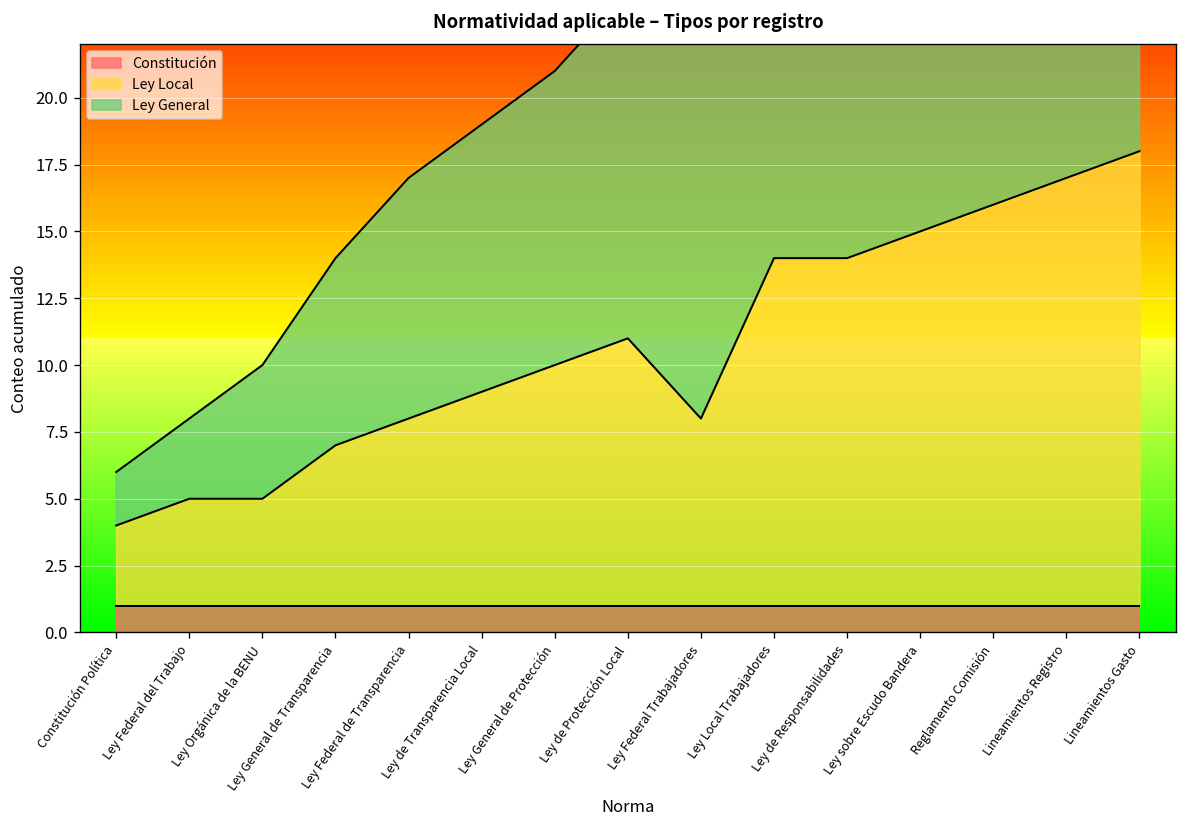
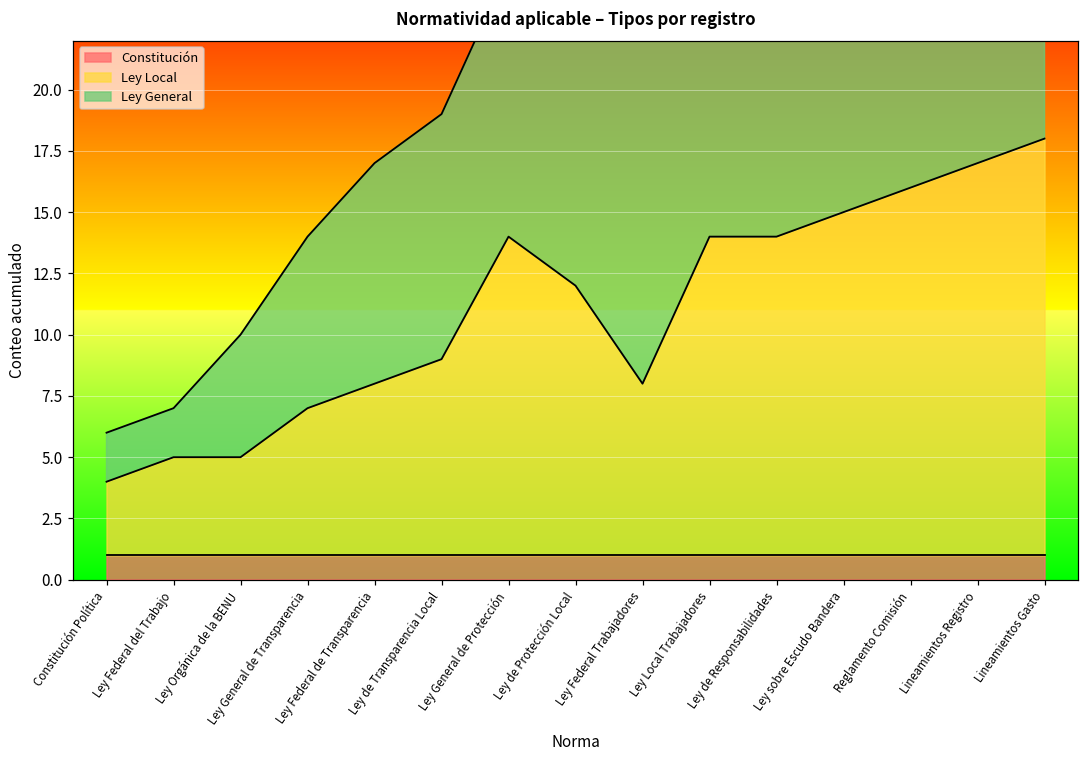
  {
    "Constitución": {
      "Constitución Política": 1.0,
      "Ley Federal del Trabajo": 1.0,
      "Ley Orgánica de la BENU": 1.0,
      "Ley General de Transparencia": 1.0,
      "Ley Federal de Transparencia": 1.0,
      "Ley de Transparencia Local": 1.0,
      "Ley General de Protección": 1.0,
      "Ley de Protección Local": 1.0,
      "Ley Federal Trabajadores": 1.0,
      "Ley Local Trabajadores": 1.0,
      "Ley de Responsabilidades": 1.0,
      "Ley sobre Escudo Bandera": 1.0,
      "Reglamento Comisión": 1.0,
      "Lineamientos Registro": 1.0,
      "Lineamientos Gasto": 1.0
    },
    "Ley Local": {
      "Constitución Política": 4.0,
      "Ley Federal del Trabajo": 5.0,
      "Ley Orgánica de la BENU": 5.0,
      "Ley General de Transparencia": 7.0,
      "Ley Federal de Transparencia": 8.0,
      "Ley de Transparencia Local": 9.0,
-     "Ley General de Protección": 10.0,
-     "Ley de Protección Local": 11.0,
+     "Ley General de Protección": 14.0,
+     "Ley de Protección Local": 12.0,
      "Ley Federal Trabajadores": 8.0,
      "Ley Local Trabajadores": 14.0,
      "Ley de Responsabilidades": 14.0,
      "Ley sobre Escudo Bandera": 15.0,
      "Reglamento Comisión": 16.0,
      "Lineamientos Registro": 17.0,
      "Lineamientos Gasto": 18.0
    },
    "Ley General": {
-     "Ley Federal del Trabajo": 3
+     "Ley Federal del Trabajo": 2
    }
  }
